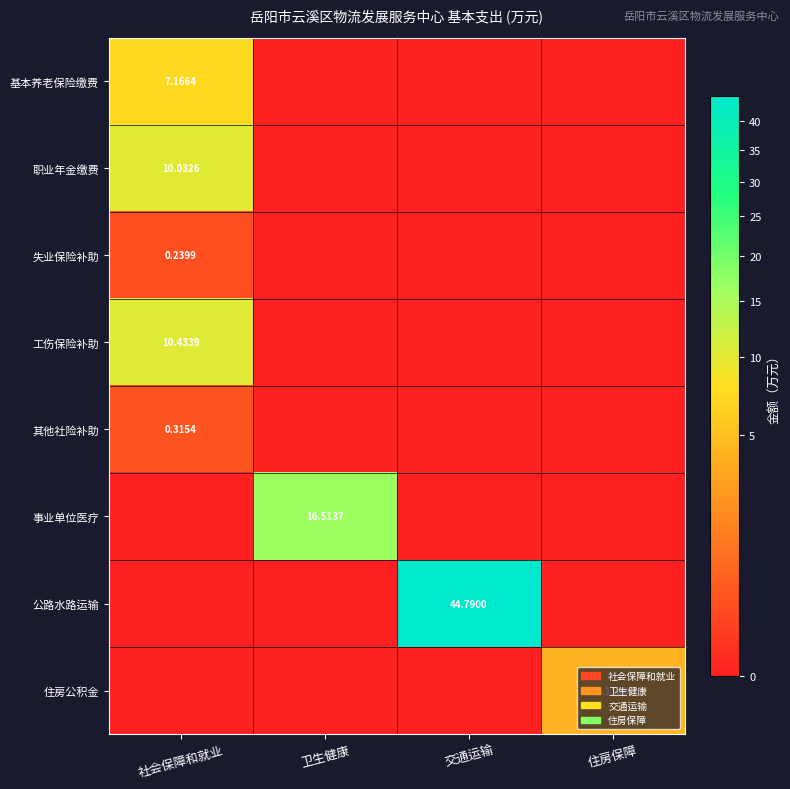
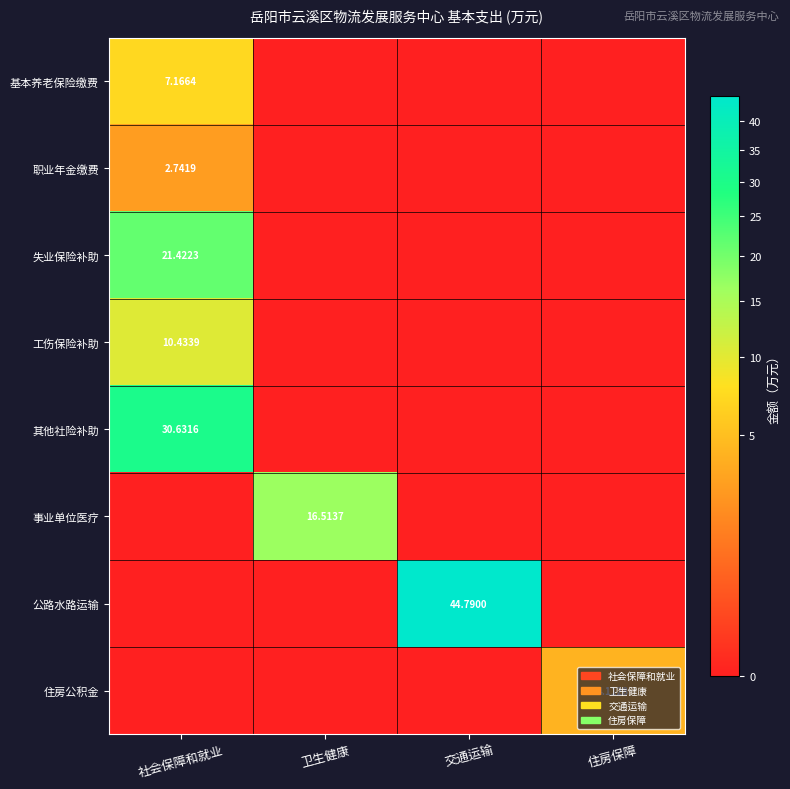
  {
    "基本养老保险缴费": {
      "社会保障和就业": 7.1664
    },
    "职业年金缴费": {
-     "社会保障和就业": 10.0326
+     "社会保障和就业": 2.7419
    },
    "失业保险补助": {
-     "社会保障和就业": 0.2399
+     "社会保障和就业": 21.4223
    },
    "工伤保险补助": {
      "社会保障和就业": 10.4339
    },
    "其他社险补助": {
-     "社会保障和就业": 0.3154
+     "社会保障和就业": 30.6316
    },
    "事业单位医疗": {
      "卫生健康": 16.5137
    },
    "公路水路运输": {
      "交通运输": 44.7900
    }
  }
